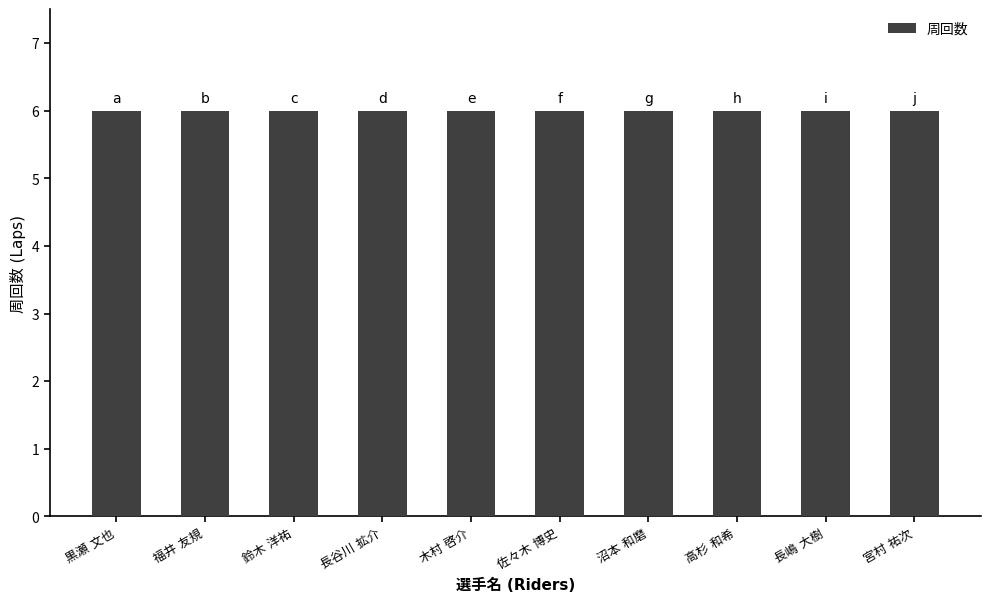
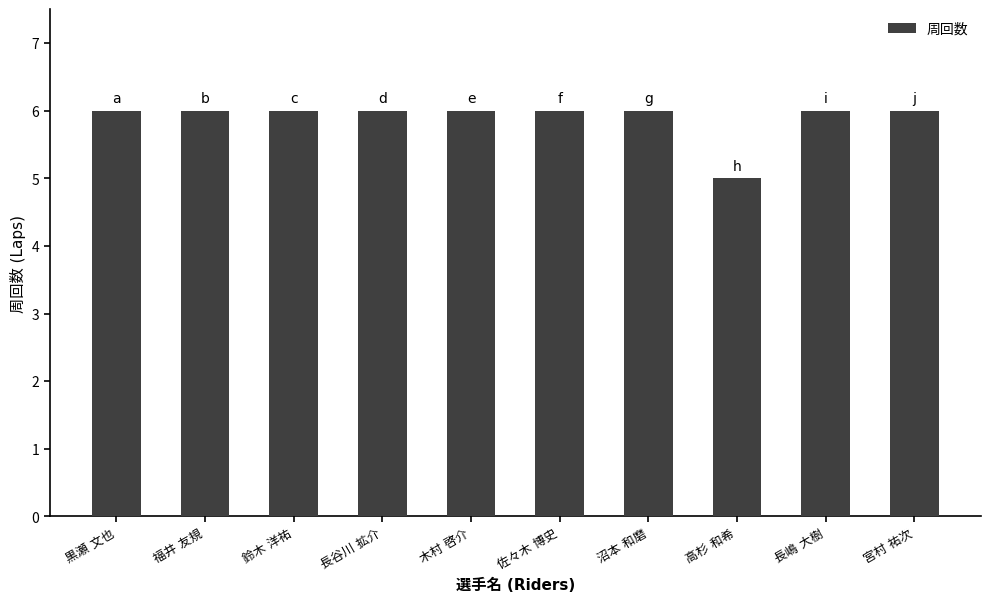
  {
    "黒瀬 文也": 6,
    "福井 友規": 6,
    "鈴木 洋祐": 6,
    "長谷川 拡介": 6,
    "木村 啓介": 6,
    "佐々木 博史": 6,
    "沼本 和磨": 6,
-   "高杉 和希": 6,
+   "高杉 和希": 5,
    "長嶋 大樹": 6,
    "宮村 祐次": 6
  }
